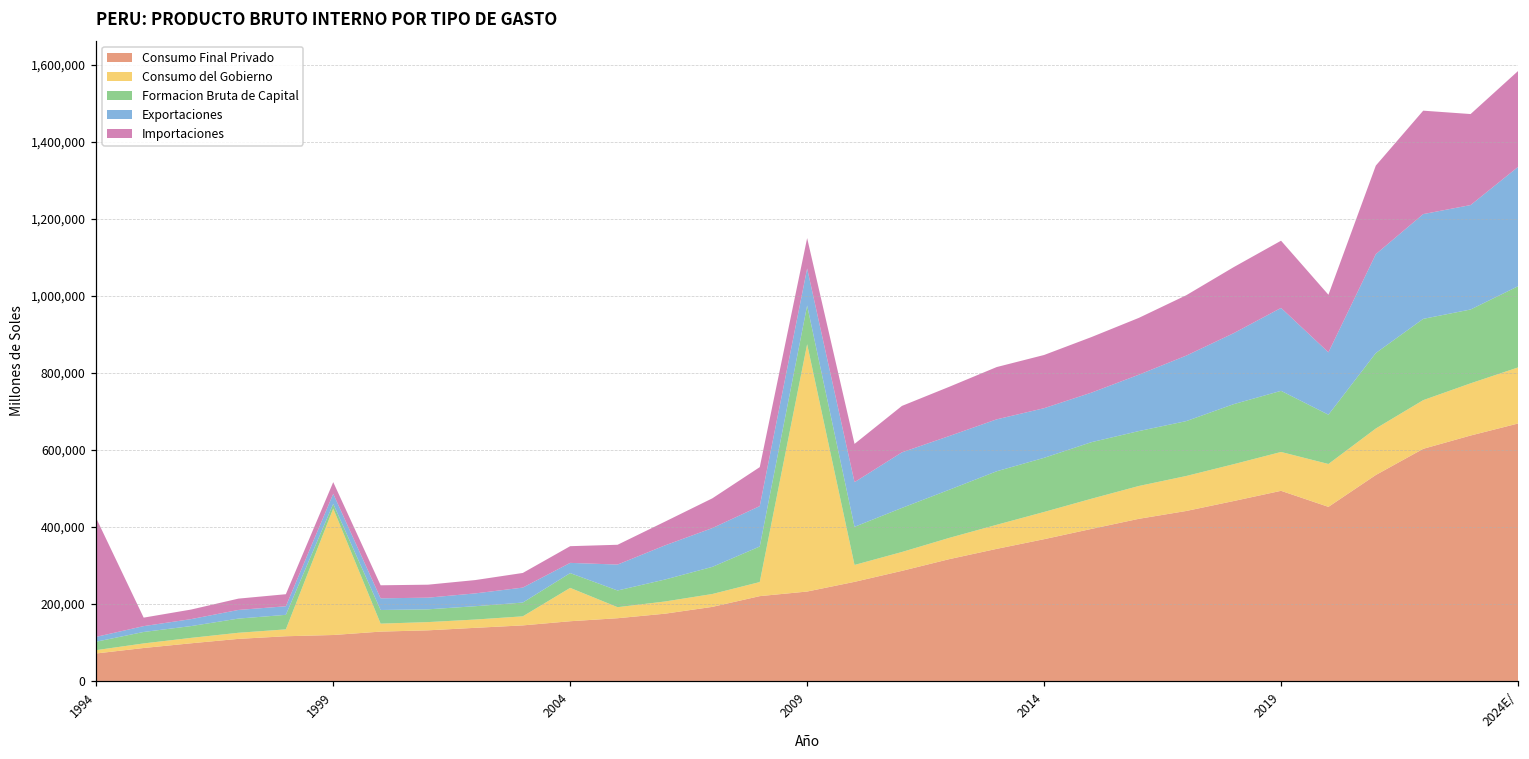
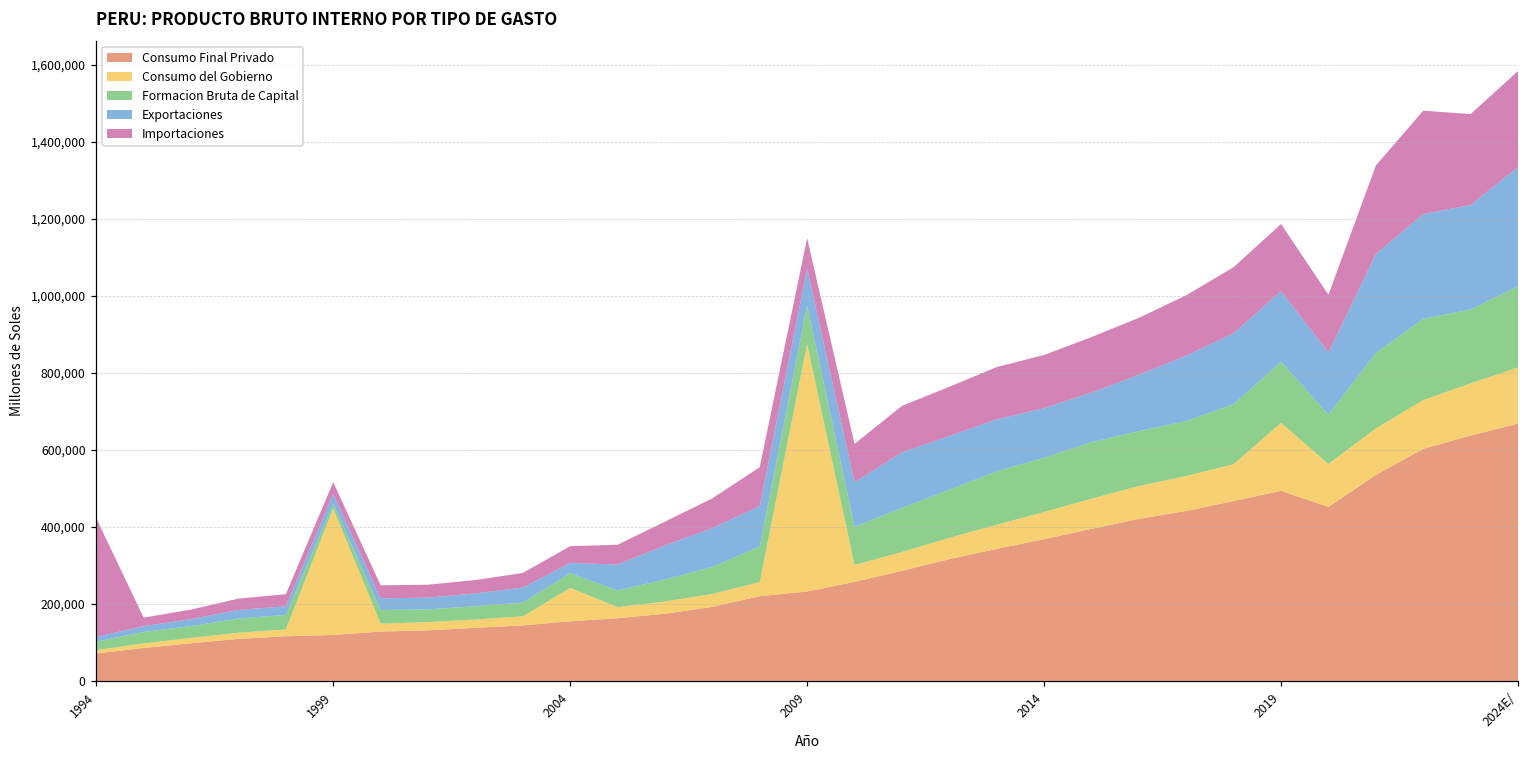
  {
    "Consumo Final Privado": {
      "1994": "70,000",
      "1999": "120,000",
      "2004": "150,000",
      "2009": "230,000",
      "2014": "370,000",
      "2019": "490,000",
      "2024E/": "670,000"
    },
    "Consumo del Gobierno": {
      "1994": "10,000",
      "1999": "330,000",
      "2004": "90,000",
      "2009": "640,000",
      "2014": "70,000",
-     "2019": "100,000",
+     "2019": "180,000",
      "2024E/": "150,000"
    },
    "Formacion Bruta de Capital": {
      "1994": "20,000",
      "1999": "10,000",
      "2004": "40,000",
      "2009": "100,000",
      "2014": "140,000",
      "2019": "160,000",
      "2024E/": "210,000"
    },
    "Exportaciones": {
      "1994": "10,000",
      "1999": "30,000",
      "2004": "30,000",
      "2009": "100,000",
      "2014": "130,000",
-     "2019": "220,000",
+     "2019": "180,000",
      "2024E/": "310,000"
    },
    "Importaciones": {
      "1994": "310,000",
      "1999": "30,000",
      "2004": "40,000",
      "2009": "80,000",
      "2014": "140,000",
      "2019": "170,000",
      "2024E/": "250,000"
    }
  }
